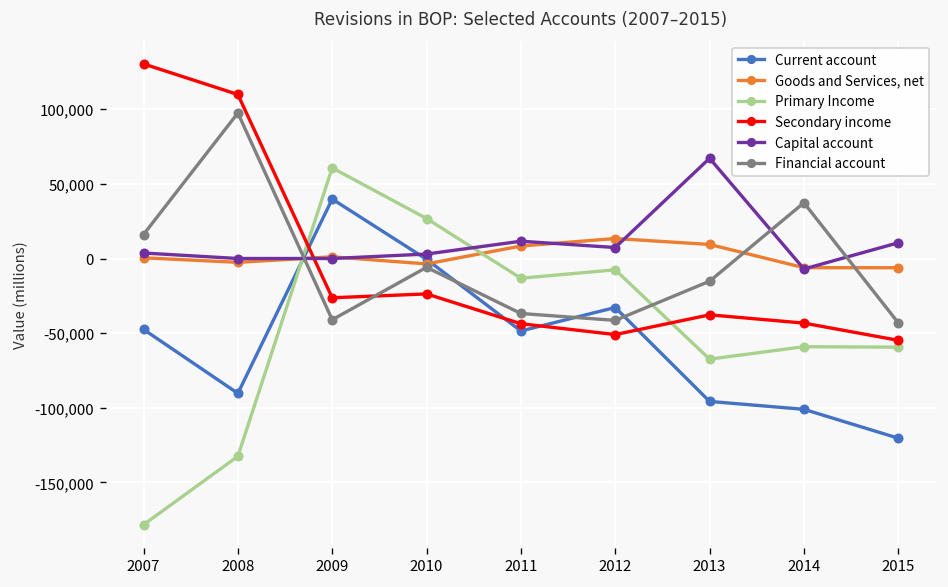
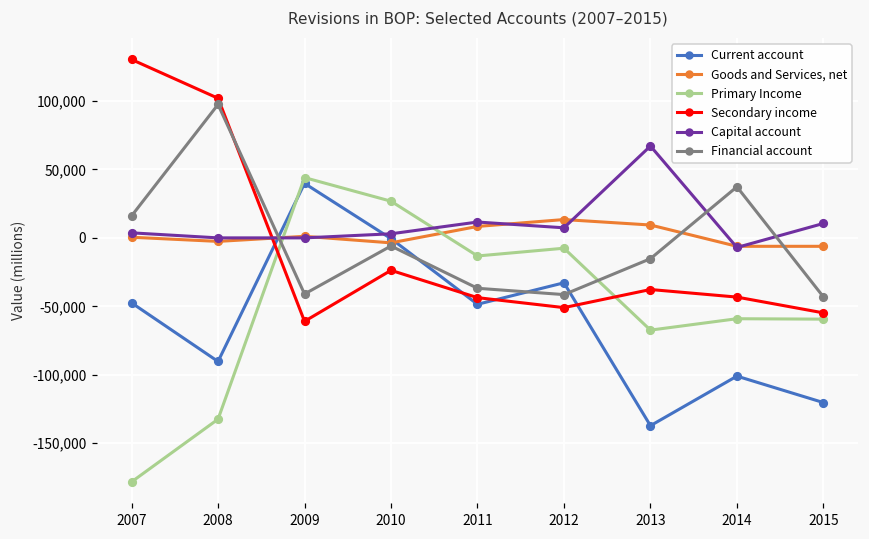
  {
    "Current account": {
      "2007": "-47,000",
      "2008": "-90,000",
      "2009": "40,000",
      "2010": "-1,000",
      "2011": "-49,000",
      "2012": "-33,000",
-     "2013": "-96,000",
+     "2013": "-137,000",
      "2014": "-101,000",
      "2015": "-120,000"
    },
    "Goods and Services, net": {
      "2007": "0",
      "2008": "-3,000",
      "2010": "-4,000",
      "2011": "8,000",
      "2012": "13,000",
      "2013": "9,000",
      "2015": "-6,000"
    },
    "Primary Income": {
      "2007": "-178,000",
      "2008": "-132,000",
-     "2009": "61,000",
+     "2009": "44,000",
      "2010": "27,000",
      "2011": "-13,000",
      "2012": "-8,000",
      "2013": "-67,000",
      "2014": "-59,000",
      "2015": "-59,000"
    },
    "Secondary income": {
      "2007": "130,000",
-     "2008": "110,000",
-     "2009": "-26,000",
+     "2008": "102,000",
+     "2009": "-61,000",
      "2010": "-24,000",
      "2011": "-44,000",
      "2012": "-51,000",
      "2013": "-38,000",
      "2014": "-43,000",
      "2015": "-55,000"
    },
    "Capital account": {
      "2007": "4,000",
      "2008": "0",
      "2010": "3,000",
      "2011": "12,000",
      "2012": "7,000",
      "2013": "67,000",
      "2015": "11,000"
    },
    "Financial account": {
      "2007": "16,000",
      "2008": "97,000",
      "2009": "-41,000",
      "2010": "-6,000",
      "2011": "-37,000",
      "2012": "-41,000",
      "2013": "-15,000",
      "2014": "37,000",
      "2015": "-43,000"
    }
  }
